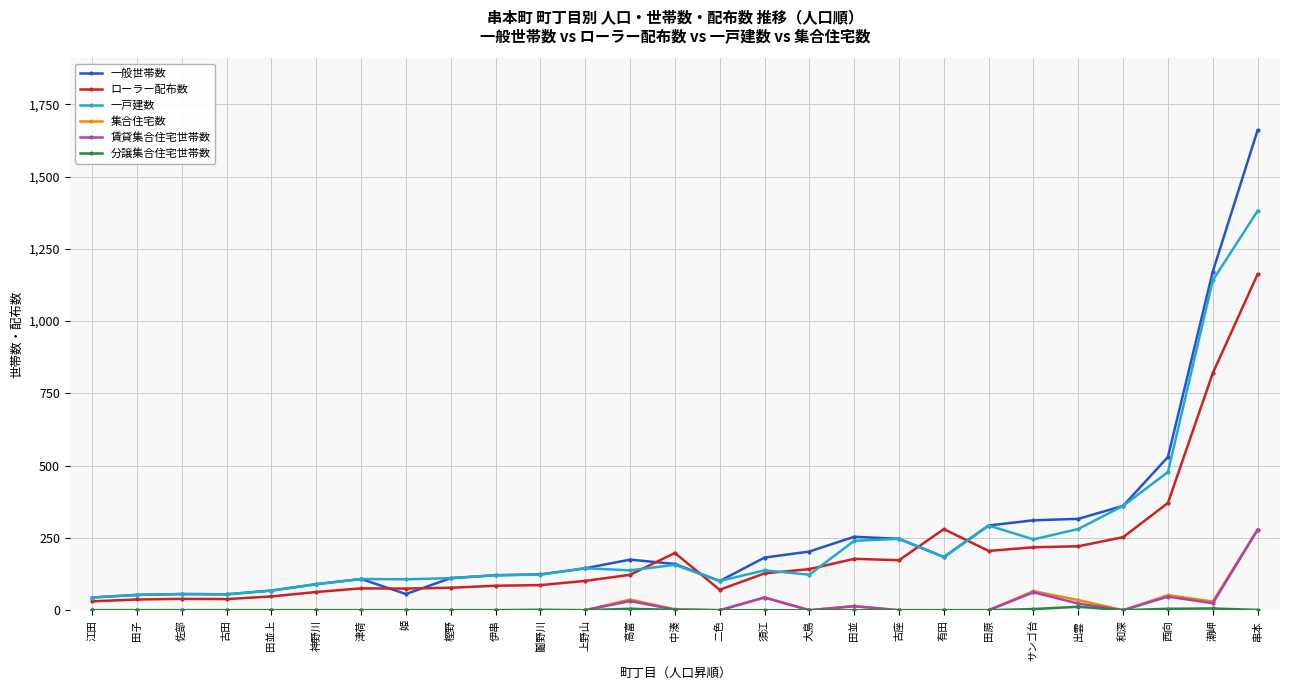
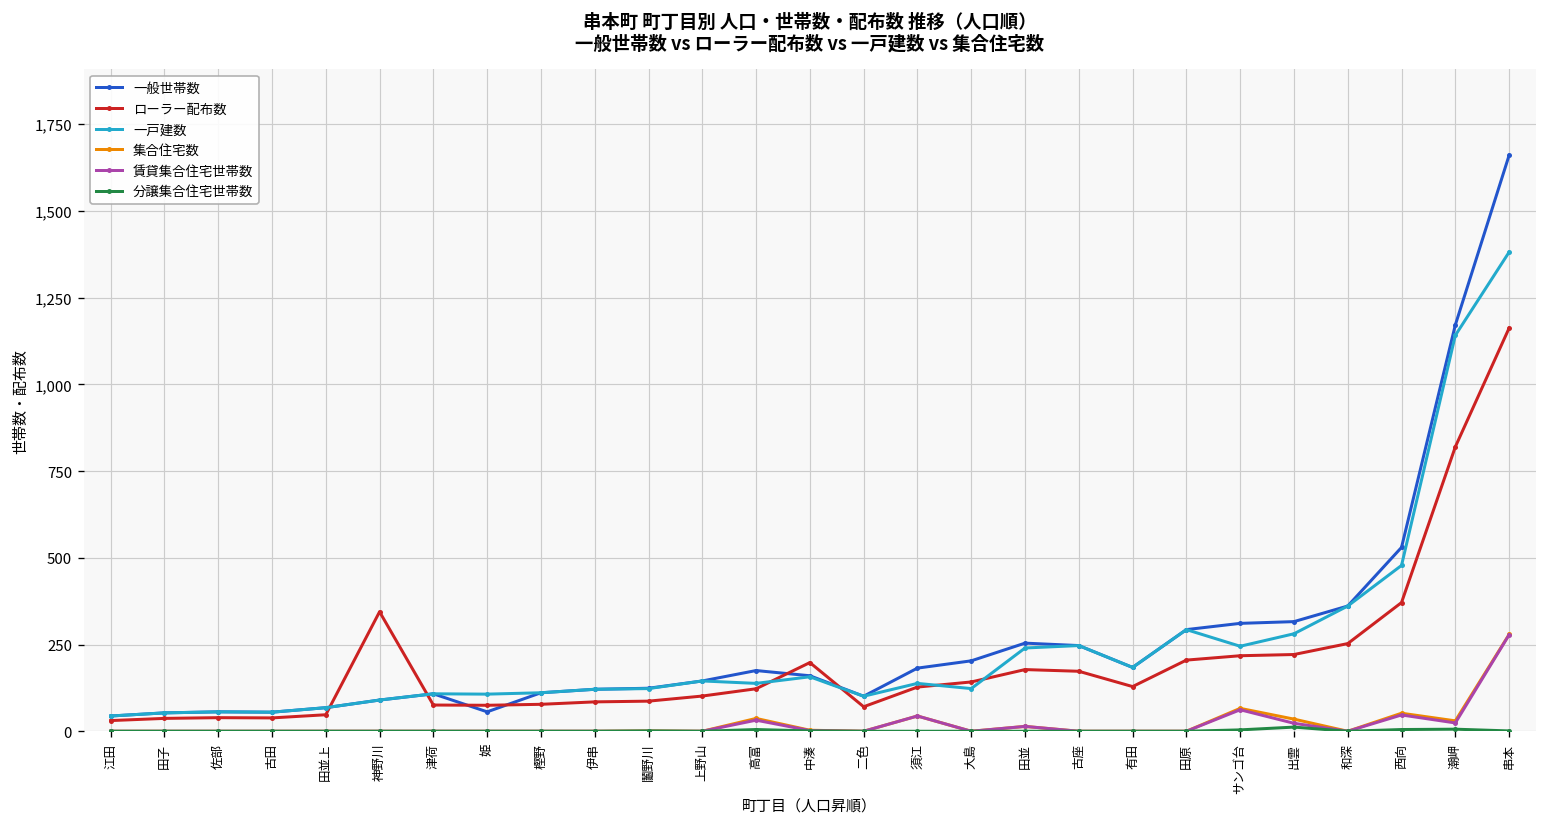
  {
    "一般世帯数": {
      "姫": "60",
      "高富": "180",
      "須江": "180",
      "大島": "200",
      "田並": "250",
      "サンゴ台": "310",
      "出雲": "320",
      "西向": "530",
      "潮岬": "1,170",
      "串本": "1,660"
    },
    "ローラー配布数": {
      "江田": "30",
      "田子": "40",
      "佐部": "40",
      "古田": "40",
      "田並上": "50",
-     "神野川": "60",
+     "神野川": "340",
      "津荷": "80",
      "姫": "70",
      "樫野": "80",
      "伊串": "80",
      "鬮野川": "90",
      "上野山": "100",
      "高富": "120",
      "中湊": "200",
      "二色": "70",
      "須江": "130",
      "大島": "140",
      "田並": "180",
      "古座": "170",
-     "有田": "280",
+     "有田": "130",
      "田原": "210",
      "サンゴ台": "220",
      "出雲": "220",
      "和深": "250",
      "西向": "370",
      "潮岬": "820",
      "串本": "1,160"
    },
    "一戸建数": {
      "姫": "110",
      "高富": "140",
      "須江": "140",
      "大島": "120",
      "田並": "240",
      "サンゴ台": "250",
      "出雲": "280",
      "西向": "480",
      "潮岬": "1,140",
      "串本": "1,380"
    },
    "集合住宅数": {
      "出雲": "40"
    },
    "賃貸集合住宅世帯数": {
      "出雲": "20"
    },
    "分譲集合住宅世帯数": {
      "高富": "10",
      "須江": "0",
      "田並": "0",
      "サンゴ台": "0",
      "出雲": "10",
      "西向": "10",
      "潮岬": "10",
      "串本": "0"
    }
  }
